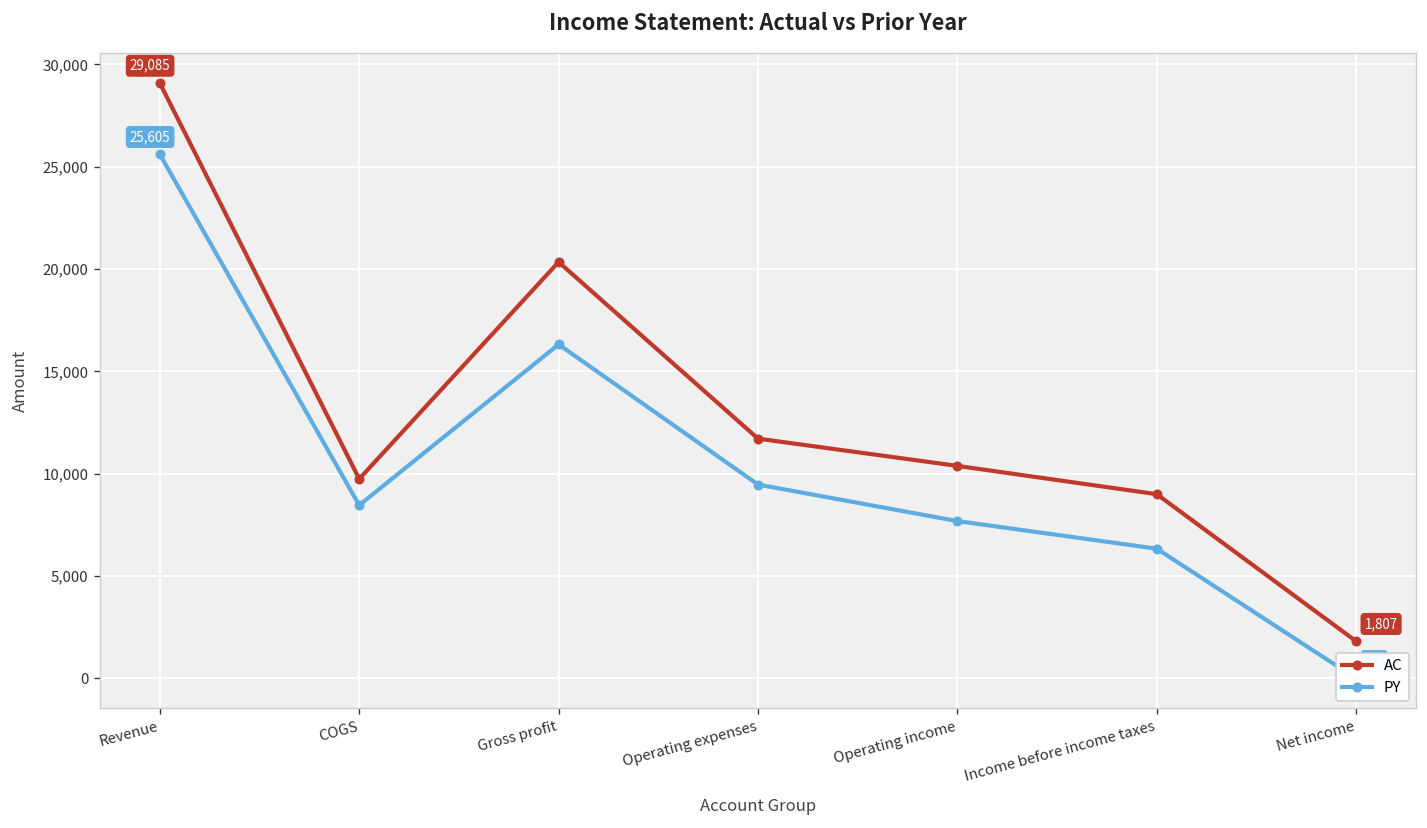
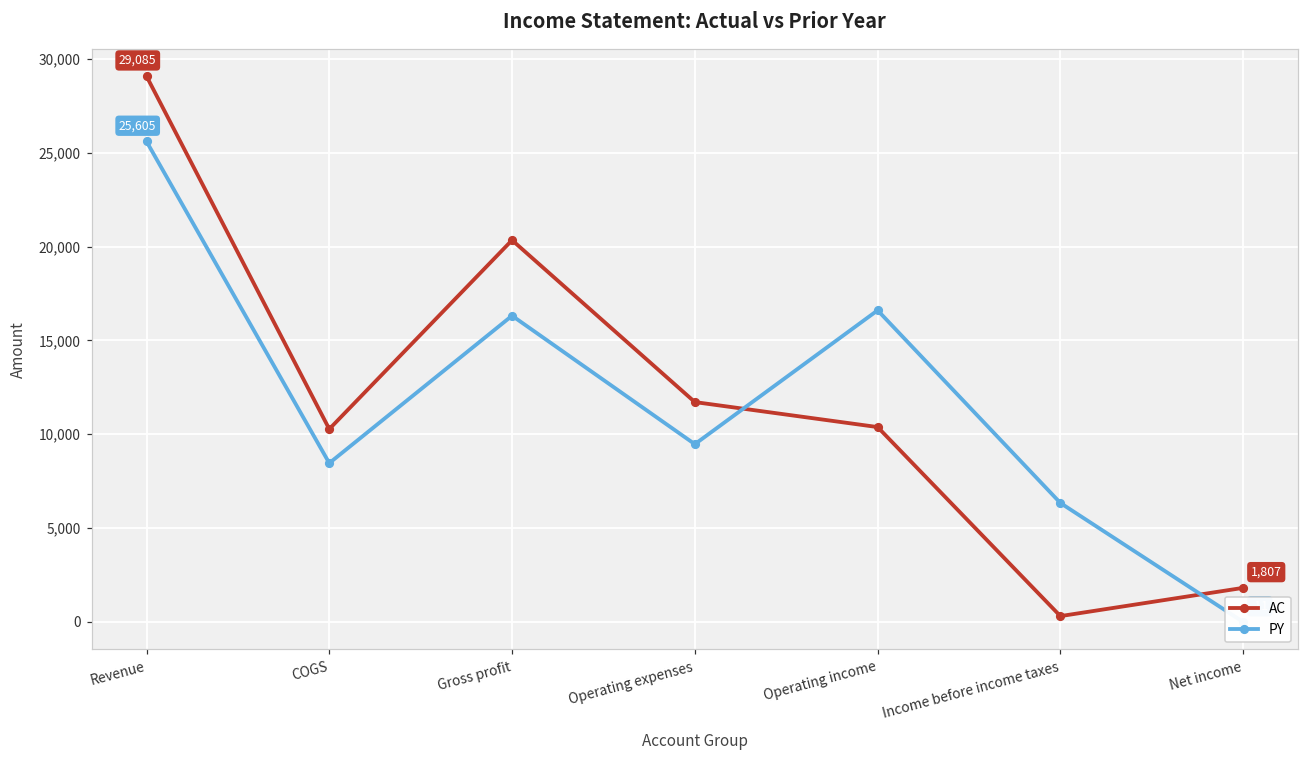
  {
    "AC": {
-     "COGS": "9,700",
+     "COGS": "10,300",
      "Gross profit": "20,300",
      "Operating expenses": "11,700",
      "Operating income": "10,400",
-     "Income before income taxes": "9,000"
+     "Income before income taxes": "300"
    },
    "PY": {
      "COGS": "8,500",
      "Gross profit": "16,300",
      "Operating expenses": "9,500",
-     "Operating income": "7,700",
+     "Operating income": "16,600",
      "Income before income taxes": "6,300"
    }
  }
